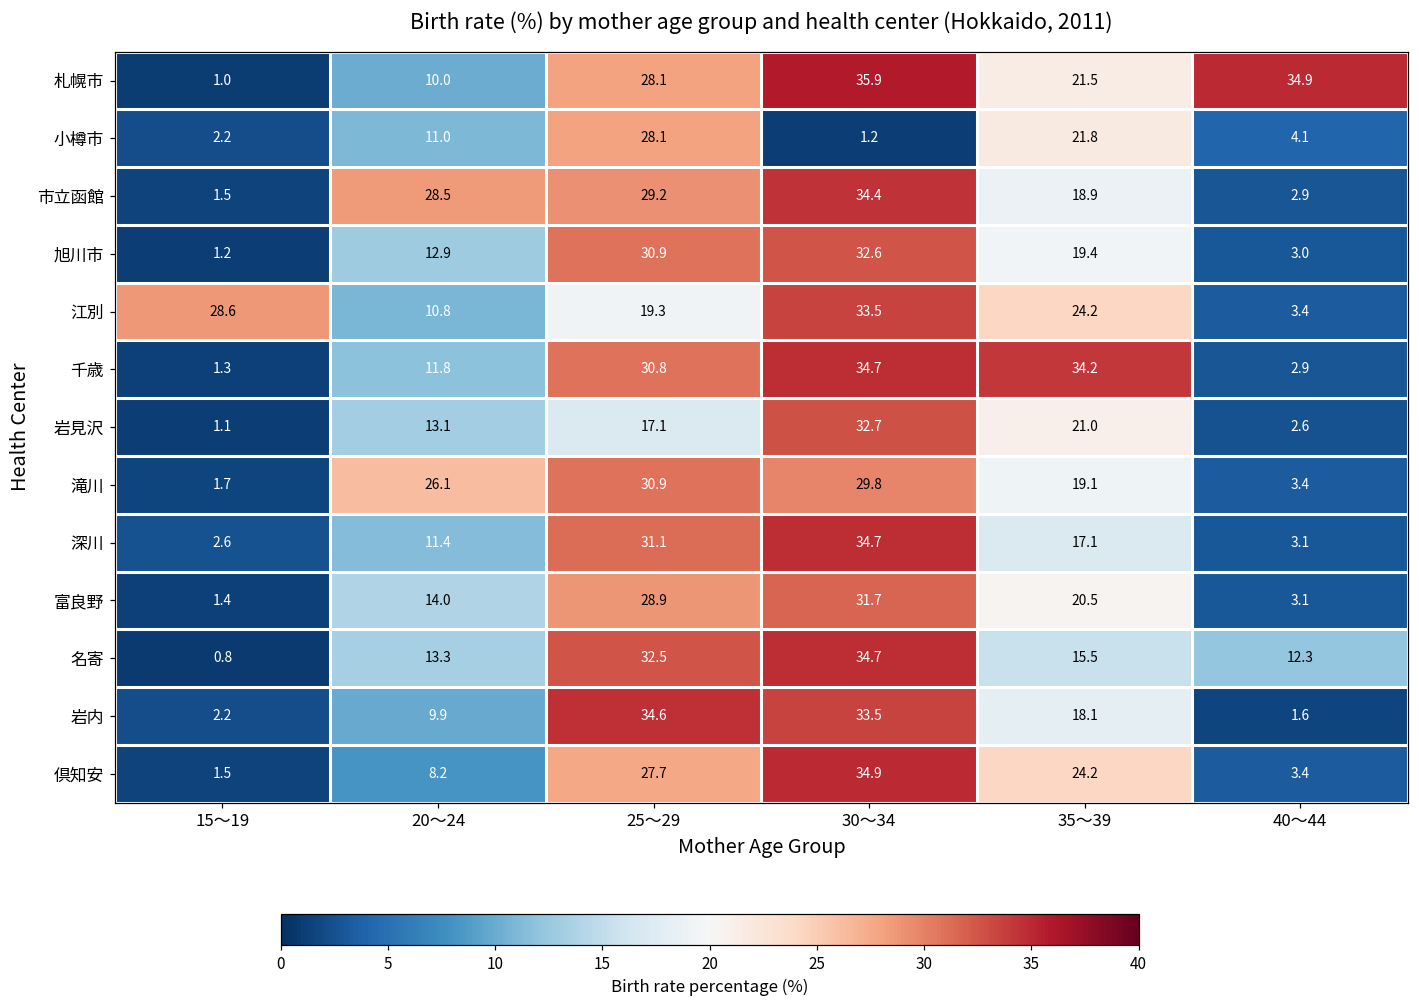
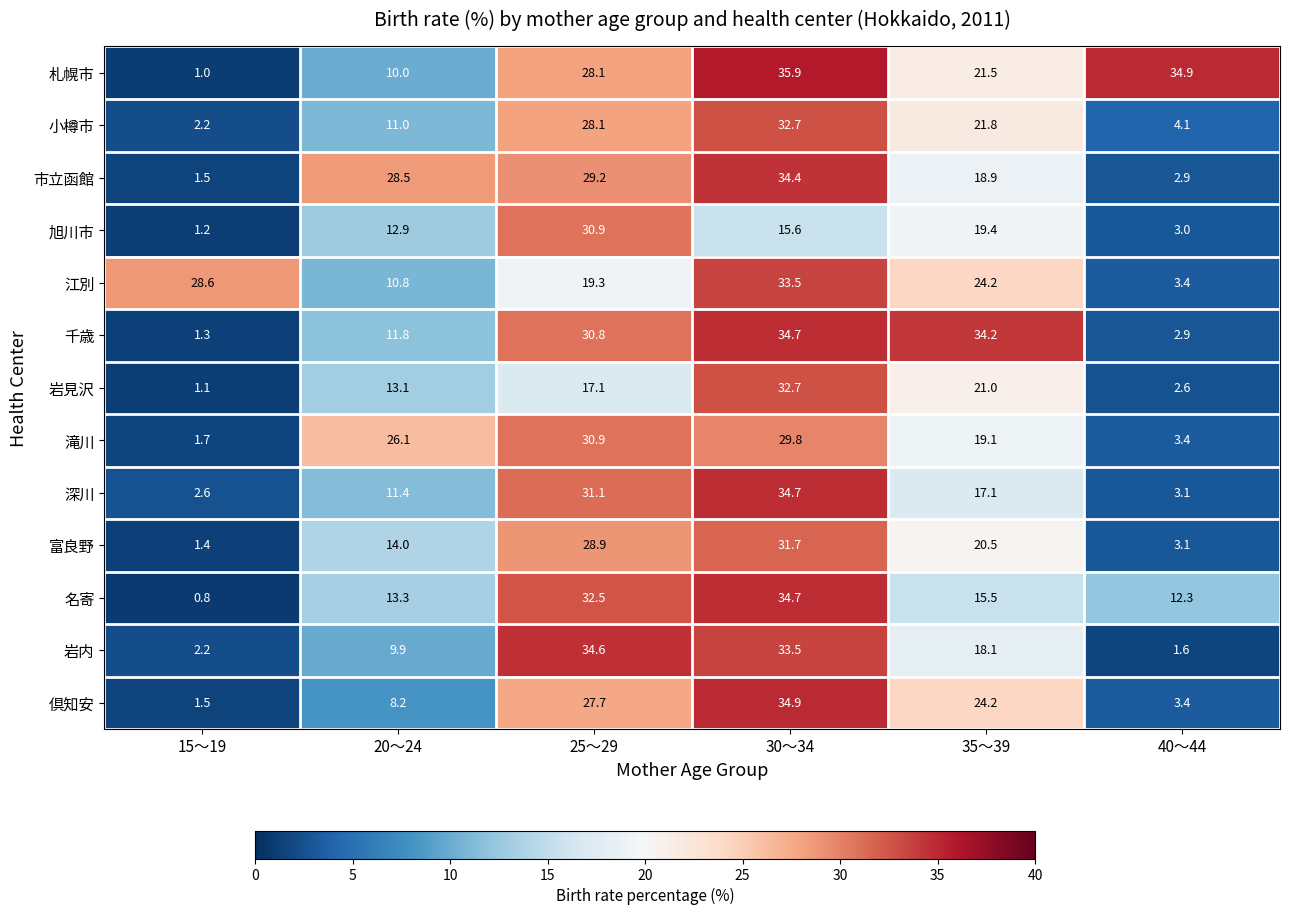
  {
    "札幌市": {
      "15～19": 1.0,
      "20～24": 10.0,
      "25～29": 28.1,
      "30～34": 35.9,
      "35～39": 21.5,
      "40～44": 34.9
    },
    "小樽市": {
      "15～19": 2.2,
      "20～24": 11.0,
      "25～29": 28.1,
-     "30～34": 1.2,
+     "30～34": 32.7,
      "35～39": 21.8,
      "40～44": 4.1
    },
    "市立函館": {
      "15～19": 1.5,
      "20～24": 28.5,
      "25～29": 29.2,
      "30～34": 34.4,
      "35～39": 18.9,
      "40～44": 2.9
    },
    "旭川市": {
      "15～19": 1.2,
      "20～24": 12.9,
      "25～29": 30.9,
-     "30～34": 32.6,
+     "30～34": 15.6,
      "35～39": 19.4,
      "40～44": 3.0
    },
    "江別": {
      "15～19": 28.6,
      "20～24": 10.8,
      "25～29": 19.3,
      "30～34": 33.5,
      "35～39": 24.2,
      "40～44": 3.4
    },
    "千歳": {
      "15～19": 1.3,
      "20～24": 11.8,
      "25～29": 30.8,
      "30～34": 34.7,
      "35～39": 34.2,
      "40～44": 2.9
    },
    "岩見沢": {
      "15～19": 1.1,
      "20～24": 13.1,
      "25～29": 17.1,
      "30～34": 32.7,
      "35～39": 21.0,
      "40～44": 2.6
    },
    "滝川": {
      "15～19": 1.7,
      "20～24": 26.1,
      "25～29": 30.9,
      "30～34": 29.8,
      "35～39": 19.1,
      "40～44": 3.4
    },
    "深川": {
      "15～19": 2.6,
      "20～24": 11.4,
      "25～29": 31.1,
      "30～34": 34.7,
      "35～39": 17.1,
      "40～44": 3.1
    },
    "富良野": {
      "15～19": 1.4,
      "20～24": 14.0,
      "25～29": 28.9,
      "30～34": 31.7,
      "35～39": 20.5,
      "40～44": 3.1
    },
    "名寄": {
      "15～19": 0.8,
      "20～24": 13.3,
      "25～29": 32.5,
      "30～34": 34.7,
      "35～39": 15.5,
      "40～44": 12.3
    },
    "岩内": {
      "15～19": 2.2,
      "20～24": 9.9,
      "25～29": 34.6,
      "30～34": 33.5,
      "35～39": 18.1,
      "40～44": 1.6
    },
    "倶知安": {
      "15～19": 1.5,
      "20～24": 8.2,
      "25～29": 27.7,
      "30～34": 34.9,
      "35～39": 24.2,
      "40～44": 3.4
    }
  }
